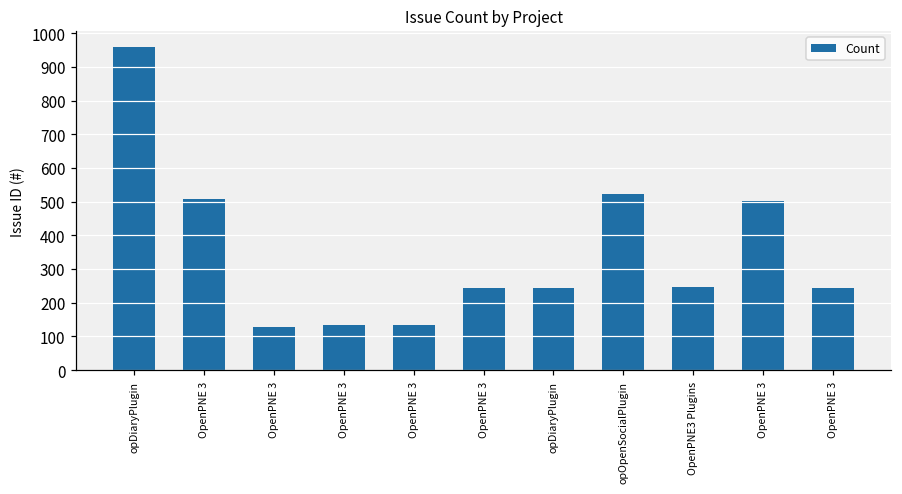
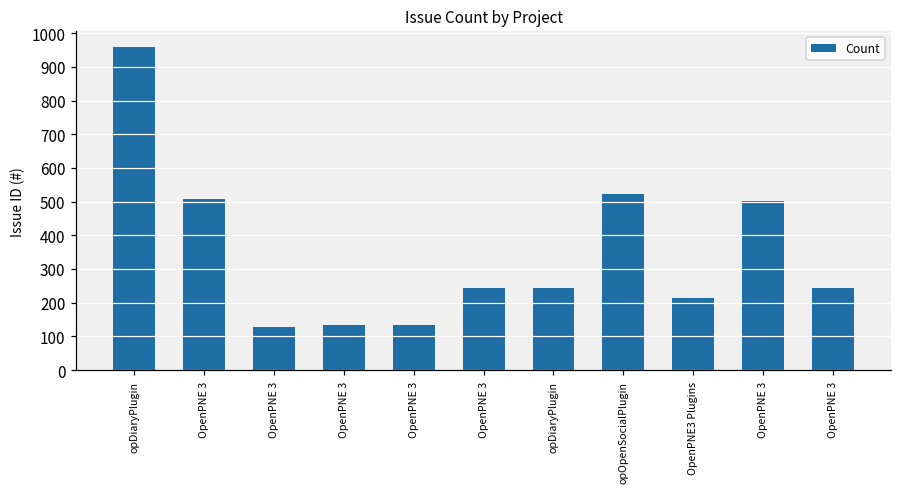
  {
    "opOpenSocialPlugin": 520,
-   "OpenPNE3 Plugins": 250
+   "OpenPNE3 Plugins": 210
  }
